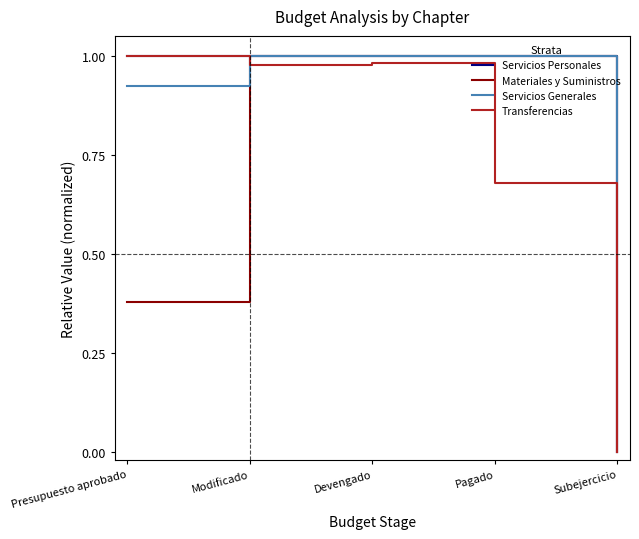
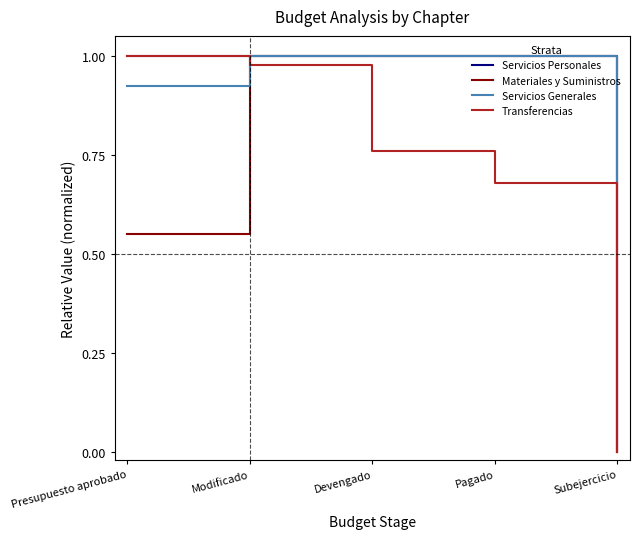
  {
    "Materiales y Suministros": {
-     "Presupuesto aprobado": 0.38
+     "Presupuesto aprobado": 0.55
    },
    "Servicios Generales": {
      "Presupuesto aprobado": 0.92
    },
    "Transferencias": {
      "Modificado": 0.98,
-     "Devengado": 0.98,
+     "Devengado": 0.76,
      "Pagado": 0.68
    }
  }
